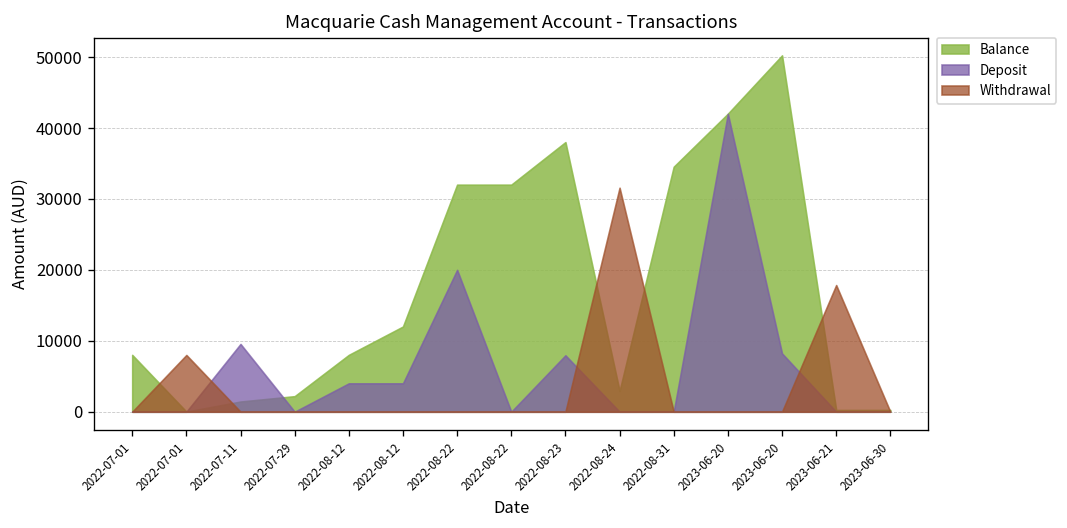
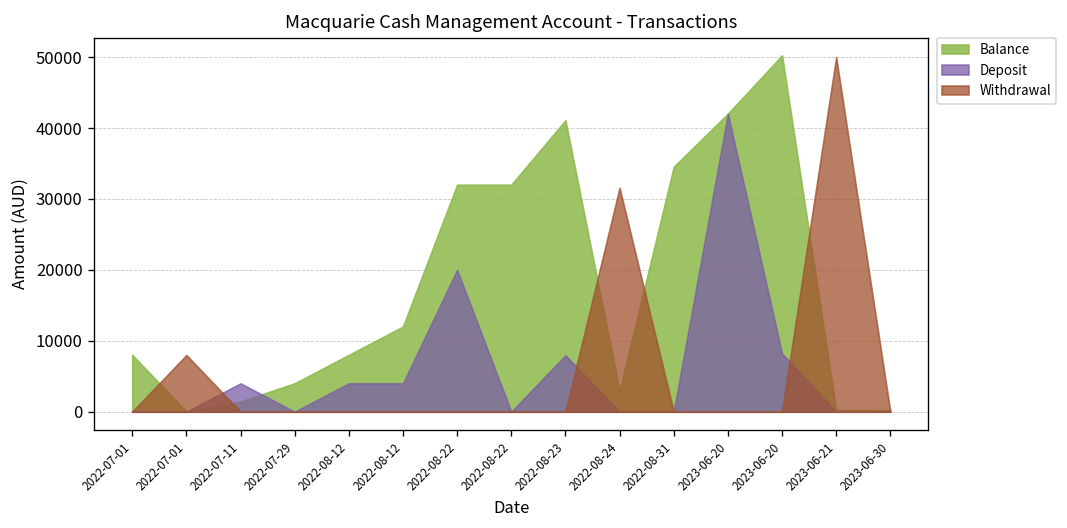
  {
    "Balance": {
      "2022-07-11": 1000,
-     "2022-07-29": 2000,
-     "2022-08-23": 38000,
+     "2022-07-29": 4000,
+     "2022-08-23": 41000,
      "2022-08-24": 3000,
      "2022-08-31": 35000
    },
    "Deposit": {
-     "2022-07-11": 10000,
+     "2022-07-11": 4000,
      "2022-08-23": 8000,
      "2022-08-24": 0
    },
    "Withdrawal": {
      "2022-07-11": 0,
      "2022-08-23": 0,
      "2022-08-24": 32000,
-     "2023-06-21": 18000
+     "2023-06-21": 50000
    }
  }
